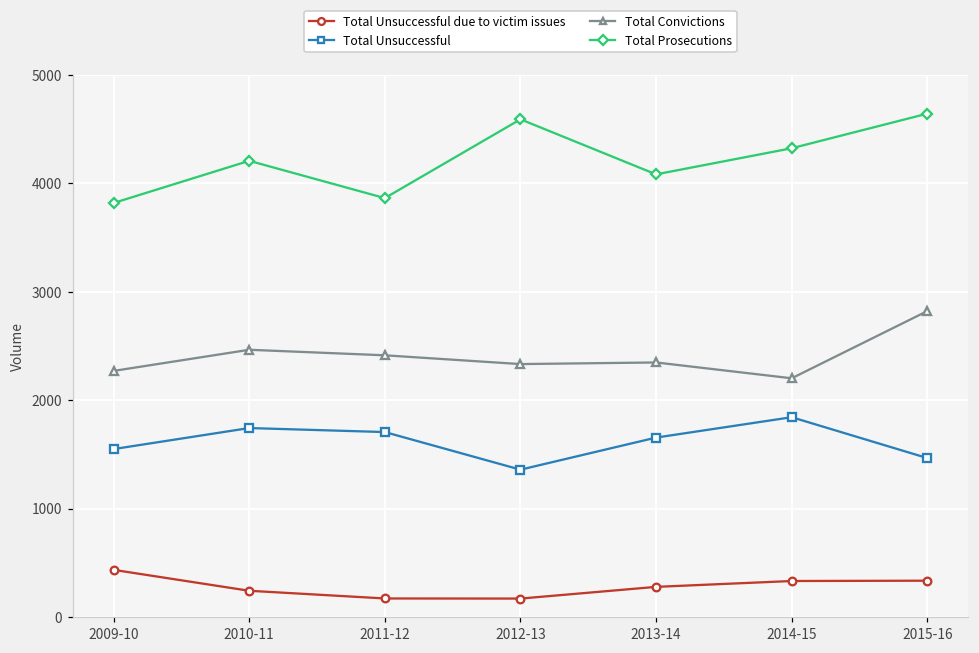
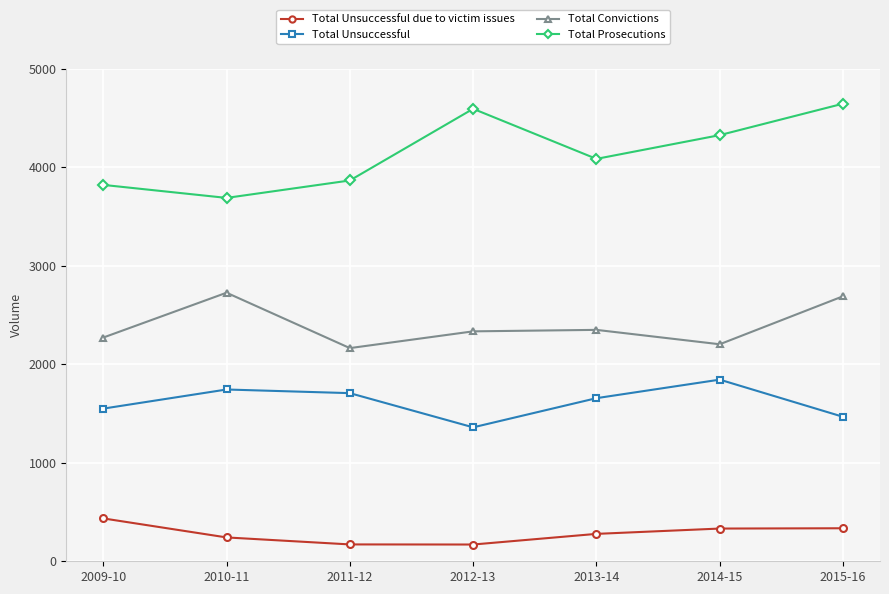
  {
    "Total Unsuccessful due to victim issues": {
      "2009-10": 400,
      "2010-11": 200,
      "2011-12": 200,
      "2012-13": 200,
      "2013-14": 300,
      "2014-15": 300,
      "2015-16": 300
    },
    "Total Unsuccessful": {
      "2009-10": 1500,
      "2010-11": 1700,
      "2011-12": 1700,
      "2012-13": 1400,
      "2013-14": 1700,
      "2014-15": 1800,
      "2015-16": 1500
    },
    "Total Convictions": {
      "2009-10": 2300,
-     "2010-11": 2500,
-     "2011-12": 2400,
+     "2010-11": 2700,
+     "2011-12": 2200,
      "2012-13": 2300,
      "2013-14": 2300,
      "2014-15": 2200,
-     "2015-16": 2800
+     "2015-16": 2700
    },
    "Total Prosecutions": {
      "2009-10": 3800,
-     "2010-11": 4200,
+     "2010-11": 3700,
      "2011-12": 3900,
      "2012-13": 4600,
      "2013-14": 4100,
      "2014-15": 4300,
      "2015-16": 4600
    }
  }
